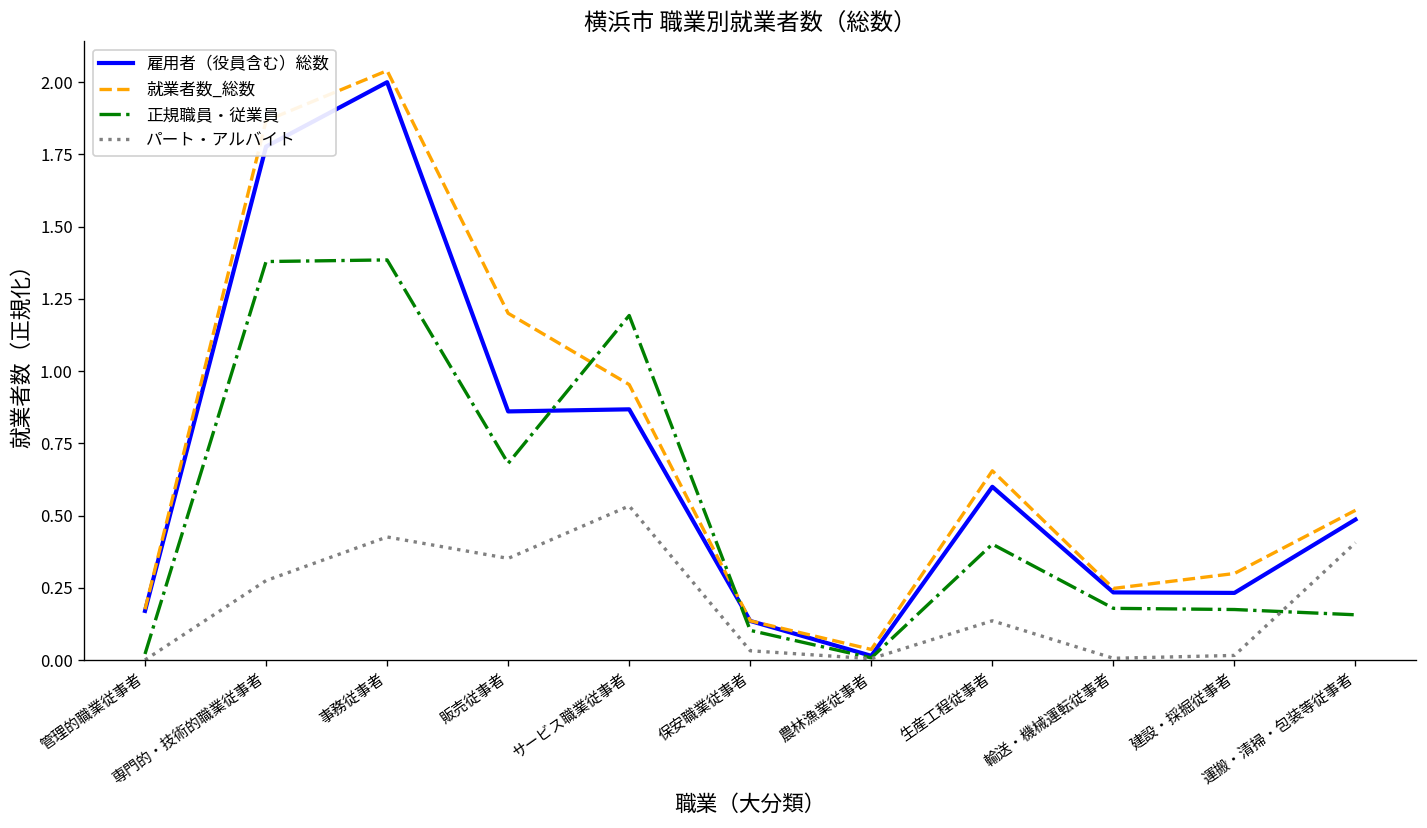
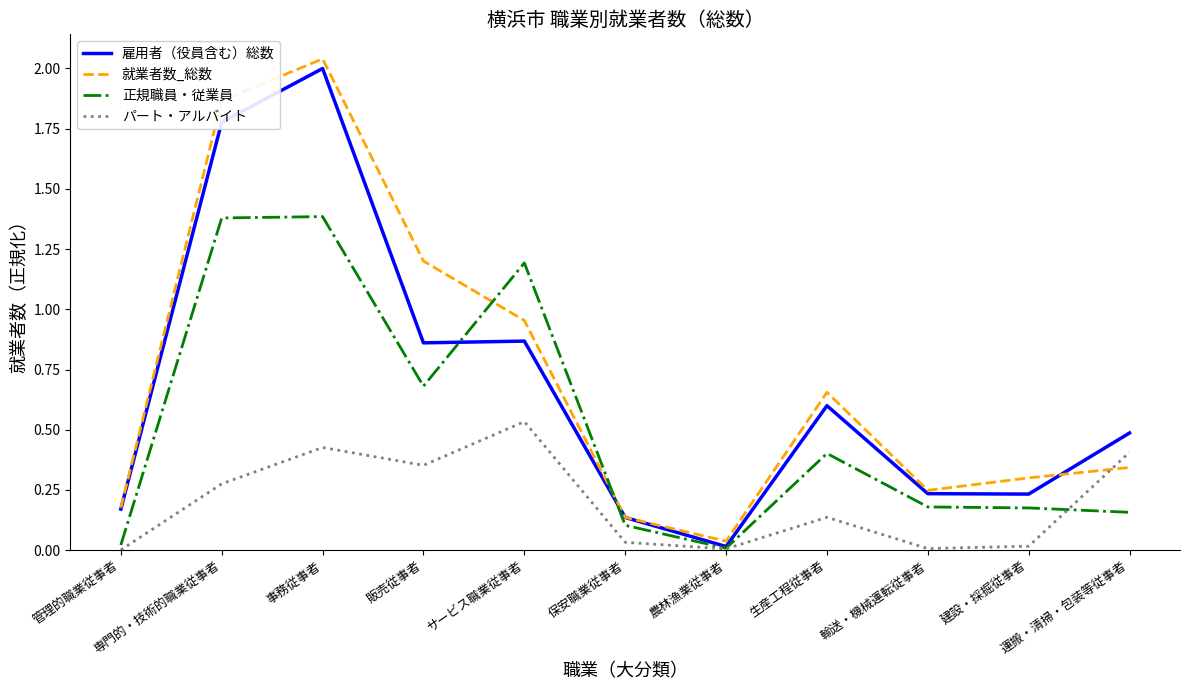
  {
    "雇用者（役員含む）総数": {
      "事務従事者": 2.00,
      "販売従事者": 0.86,
      "サービス職業従事者": 0.87,
      "生産工程従事者": 0.60,
      "輸送・機械運転従事者": 0.23,
      "建設・採掘従事者": 0.23,
      "運搬・清掃・包装等従事者": 0.49
    },
    "就業者数_総数": {
      "事務従事者": 2.04,
      "販売従事者": 1.20,
      "サービス職業従事者": 0.95,
      "農林漁業従事者": 0.04,
      "生産工程従事者": 0.66,
      "輸送・機械運転従事者": 0.25,
      "建設・採掘従事者": 0.30,
-     "運搬・清掃・包装等従事者": 0.52
+     "運搬・清掃・包装等従事者": 0.34
    },
    "正規職員・従業員": {
      "管理的職業従事者": 0.02,
      "専門的・技術的職業従事者": 1.38,
      "事務従事者": 1.38,
      "販売従事者": 0.68,
      "サービス職業従事者": 1.19,
      "保安職業従事者": 0.10,
      "生産工程従事者": 0.40,
      "輸送・機械運転従事者": 0.18,
      "建設・採掘従事者": 0.18,
      "運搬・清掃・包装等従事者": 0.16
    },
    "パート・アルバイト": {
      "管理的職業従事者": 0.00,
      "専門的・技術的職業従事者": 0.28,
      "事務従事者": 0.43,
      "販売従事者": 0.35,
      "サービス職業従事者": 0.53,
      "保安職業従事者": 0.03,
      "生産工程従事者": 0.14,
      "輸送・機械運転従事者": 0.01,
      "建設・採掘従事者": 0.02,
      "運搬・清掃・包装等従事者": 0.41
    }
  }
